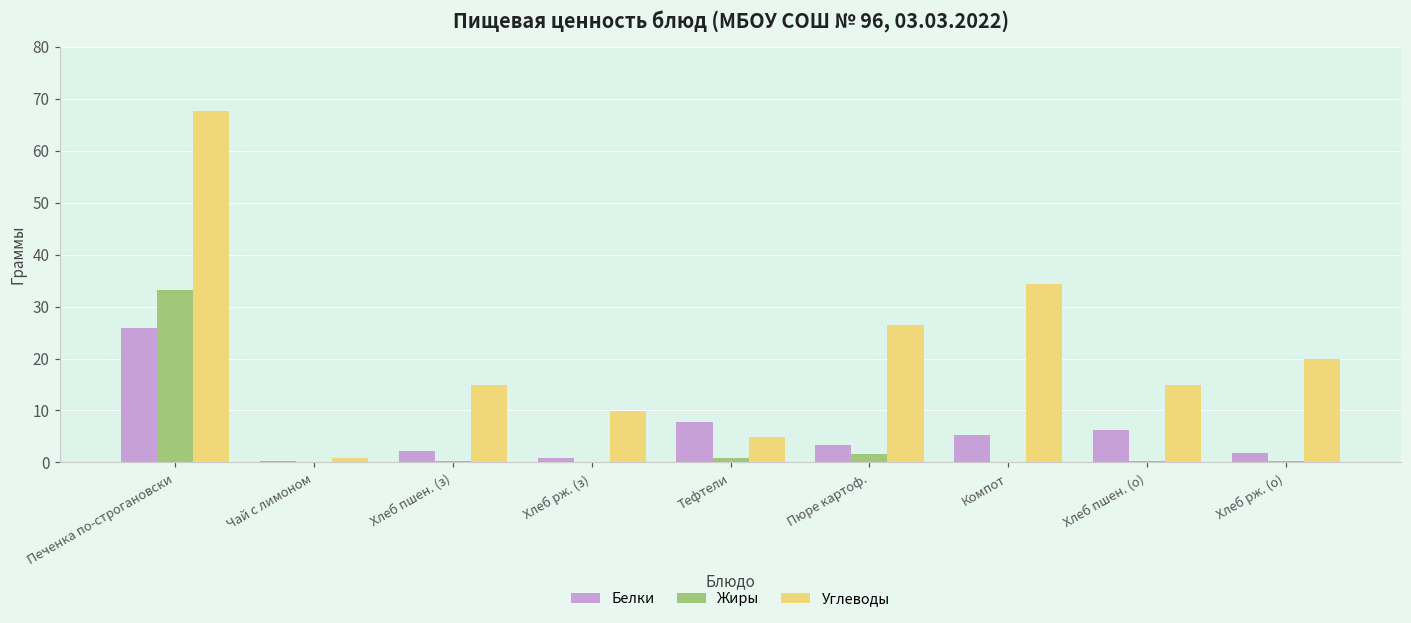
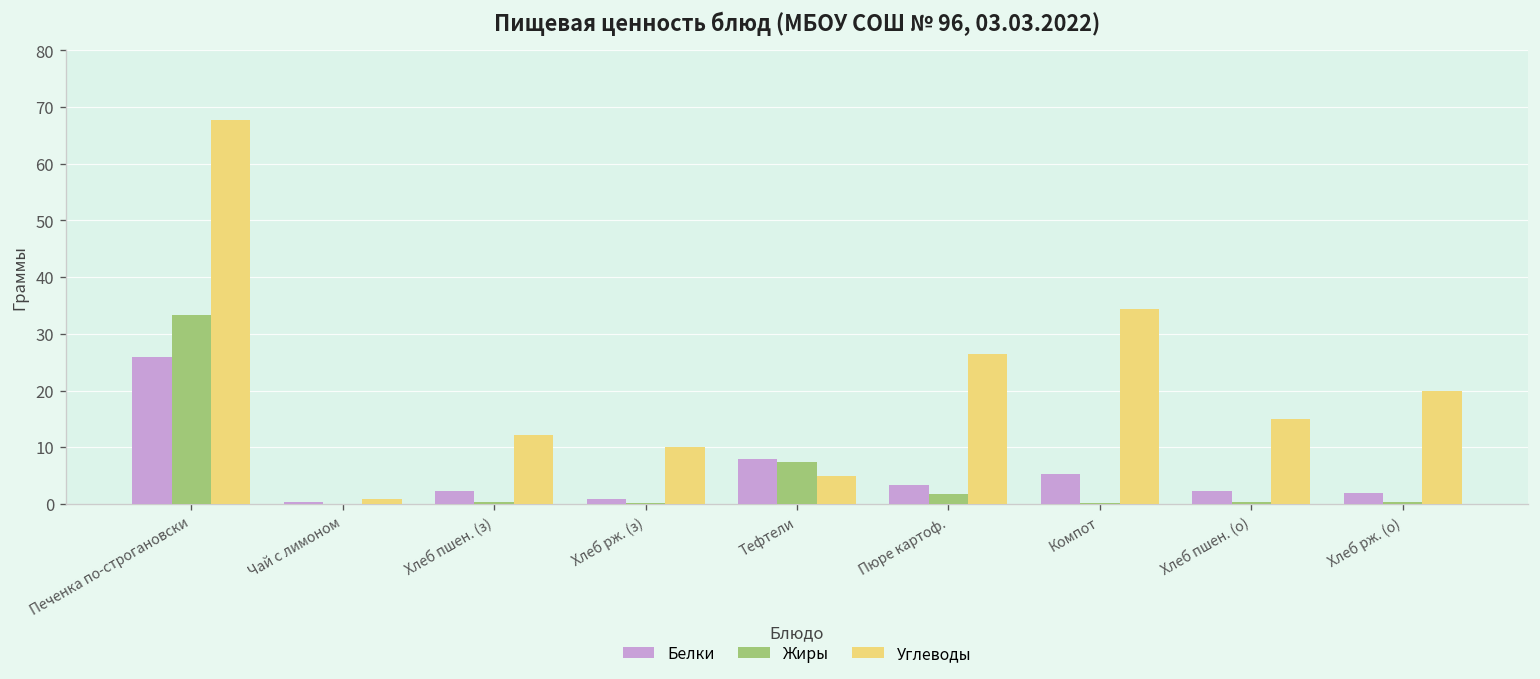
  {
    "Белки": {
      "Печенка по-строгановски": 26,
      "Хлеб пшен. (з)": 2,
      "Хлеб рж. (з)": 1,
      "Тефтели": 8,
      "Пюре картоф.": 3,
      "Компот": 5,
-     "Хлеб пшен. (о)": 6,
+     "Хлеб пшен. (о)": 2,
      "Хлеб рж. (о)": 2
    },
    "Жиры": {
      "Печенка по-строгановски": 33,
-     "Тефтели": 1,
+     "Тефтели": 7,
      "Пюре картоф.": 2
    },
    "Углеводы": {
      "Печенка по-строгановски": 68,
      "Чай с лимоном": 1,
-     "Хлеб пшен. (з)": 15,
+     "Хлеб пшен. (з)": 12,
      "Хлеб рж. (з)": 10,
      "Тефтели": 5,
      "Пюре картоф.": 26,
      "Компот": 34,
      "Хлеб пшен. (о)": 15,
      "Хлеб рж. (о)": 20
    }
  }
